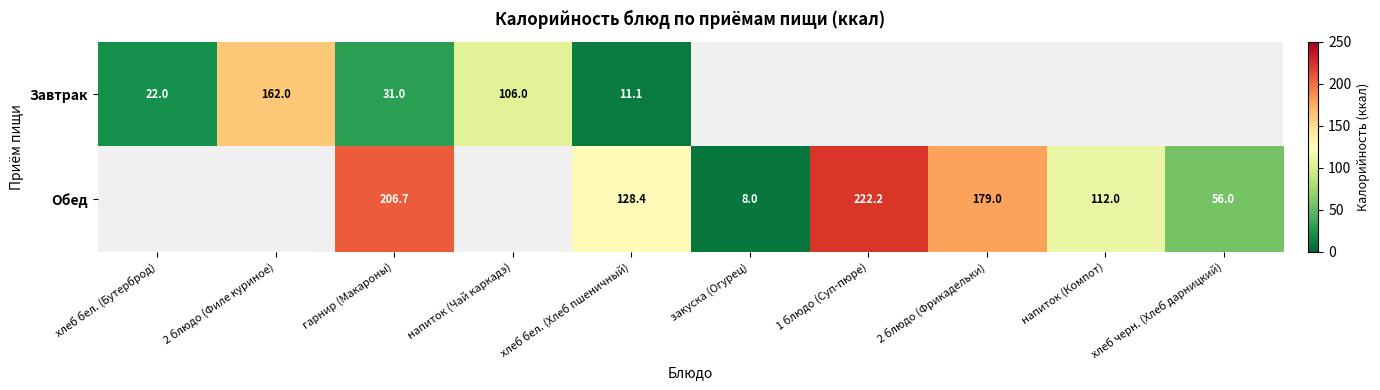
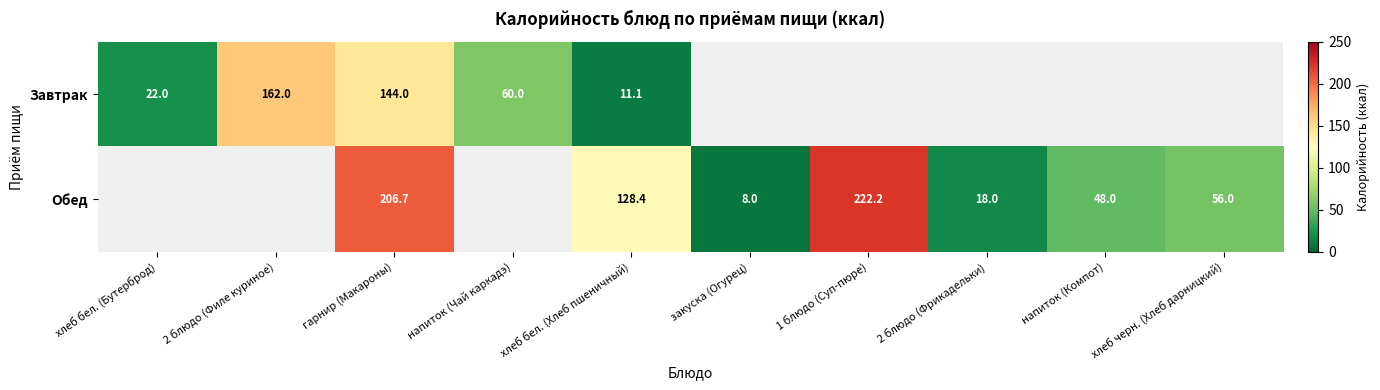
  {
    "Завтрак": {
      "хлеб бел. (Бутерброд)": 22.0,
      "2 блюдо (Филе куриное)": 162.0,
-     "гарнир (Макароны)": 31.0,
-     "напиток (Чай каркадэ)": 106.0,
+     "гарнир (Макароны)": 144.0,
+     "напиток (Чай каркадэ)": 60.0,
      "хлеб бел. (Хлеб пшеничный)": 11.1
    },
    "Обед": {
      "гарнир (Макароны)": 206.7,
      "хлеб бел. (Хлеб пшеничный)": 128.4,
      "закуска (Огурец)": 8.0,
      "1 блюдо (Суп-пюре)": 222.2,
-     "2 блюдо (Фрикадельки)": 179.0,
-     "напиток (Компот)": 112.0,
+     "2 блюдо (Фрикадельки)": 18.0,
+     "напиток (Компот)": 48.0,
      "хлеб черн. (Хлеб дарницкий)": 56.0
    }
  }
